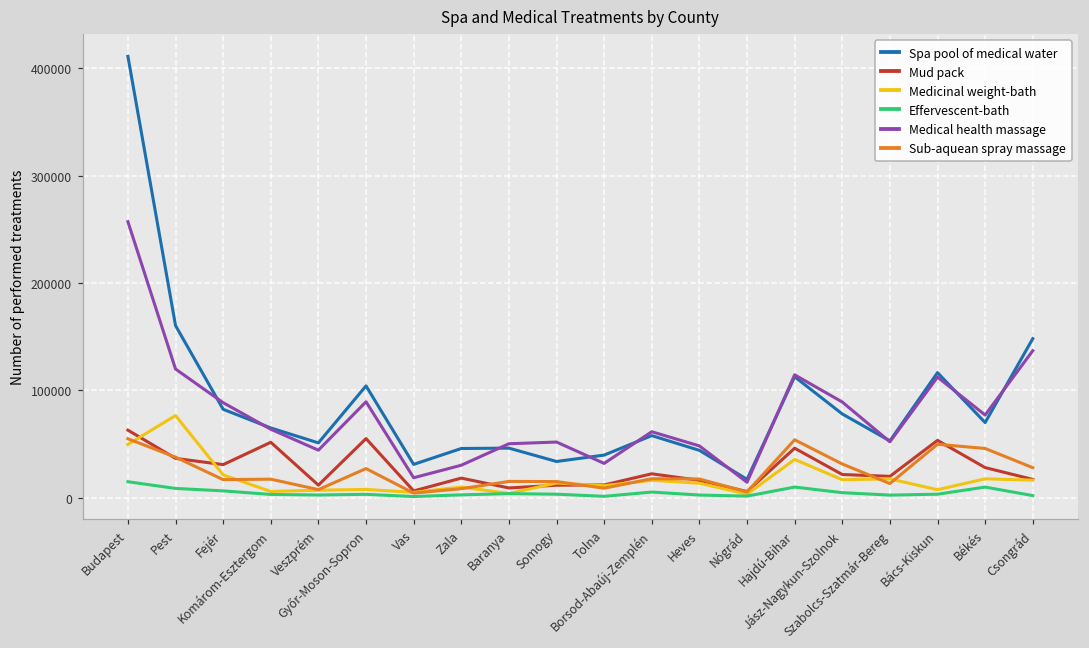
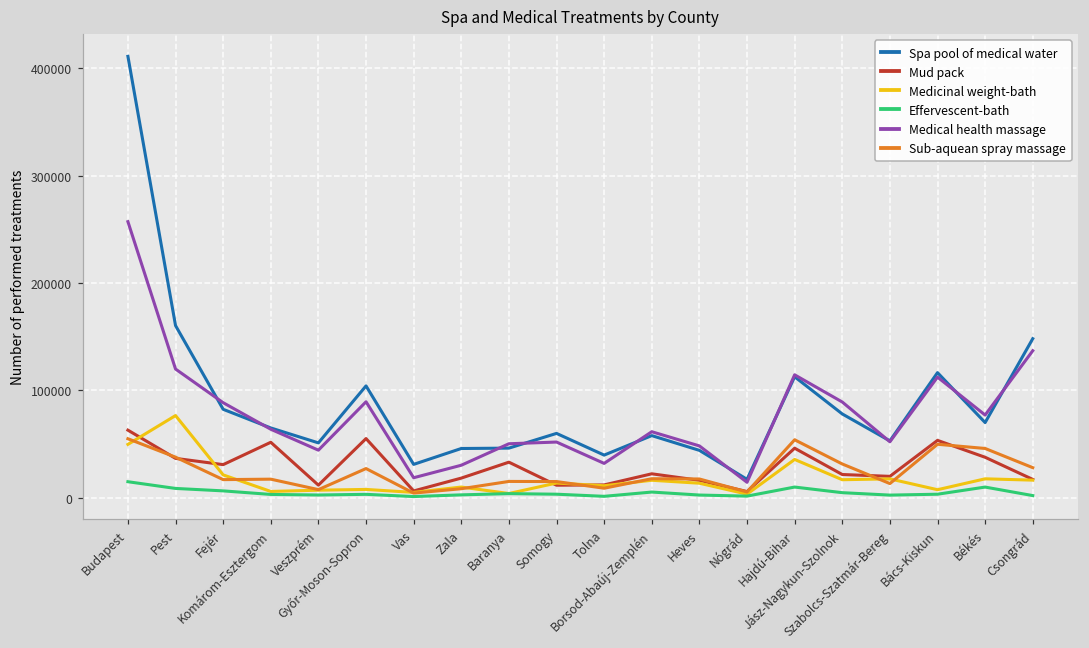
  {
    "Spa pool of medical water": {
      "Budapest": 410000,
      "Pest": 160000,
      "Fejér": 80000,
      "Veszprém": 50000,
      "Győr-Moson-Sopron": 100000,
      "Vas": 30000,
      "Zala": 50000,
      "Baranya": 50000,
-     "Somogy": 30000,
+     "Somogy": 60000,
      "Tolna": 40000,
      "Borsod-Abaúj-Zemplén": 60000,
      "Heves": 40000,
      "Nógrád": 20000,
      "Jász-Nagykun-Szolnok": 80000,
      "Bács-Kiskun": 120000,
      "Békés": 70000,
      "Csongrád": 150000
    },
    "Mud pack": {
      "Budapest": 60000,
      "Fejér": 30000,
      "Komárom-Esztergom": 50000,
      "Veszprém": 10000,
      "Győr-Moson-Sopron": 60000,
      "Zala": 20000,
-     "Baranya": 10000,
+     "Baranya": 30000,
      "Borsod-Abaúj-Zemplén": 20000,
      "Hajdú-Bihar": 50000,
      "Jász-Nagykun-Szolnok": 20000,
      "Bács-Kiskun": 50000,
-     "Békés": 30000
+     "Békés": 40000
    },
    "Medicinal weight-bath": {
      "Budapest": 50000,
      "Pest": 80000,
      "Fejér": 20000,
      "Komárom-Esztergom": 10000,
      "Győr-Moson-Sopron": 10000,
      "Heves": 10000,
      "Hajdú-Bihar": 40000,
      "Jász-Nagykun-Szolnok": 20000,
      "Bács-Kiskun": 10000,
      "Békés": 20000
    },
    "Effervescent-bath": {
      "Budapest": 10000,
      "Pest": 10000,
      "Fejér": 10000,
      "Komárom-Esztergom": 0,
      "Veszprém": 0,
      "Győr-Moson-Sopron": 0,
      "Vas": 0,
      "Zala": 0,
      "Somogy": 0,
      "Tolna": 0,
      "Borsod-Abaúj-Zemplén": 10000,
      "Heves": 0,
      "Hajdú-Bihar": 10000,
      "Jász-Nagykun-Szolnok": 0,
      "Szabolcs-Szatmár-Bereg": 0,
      "Bács-Kiskun": 0,
      "Békés": 10000,
      "Csongrád": 0
    },
    "Medical health massage": {
      "Budapest": 260000,
      "Pest": 120000,
      "Fejér": 90000,
      "Veszprém": 40000,
      "Győr-Moson-Sopron": 90000,
      "Vas": 20000,
      "Zala": 30000,
      "Baranya": 50000,
      "Somogy": 50000,
      "Tolna": 30000,
      "Borsod-Abaúj-Zemplén": 60000,
      "Heves": 50000,
      "Nógrád": 10000,
      "Jász-Nagykun-Szolnok": 90000,
      "Bács-Kiskun": 110000,
      "Békés": 80000,
      "Csongrád": 140000
    },
    "Sub-aquean spray massage": {
      "Budapest": 60000,
      "Fejér": 20000,
      "Komárom-Esztergom": 20000,
      "Győr-Moson-Sopron": 30000,
      "Baranya": 20000,
      "Hajdú-Bihar": 50000,
      "Jász-Nagykun-Szolnok": 30000,
      "Szabolcs-Szatmár-Bereg": 10000,
      "Bács-Kiskun": 50000,
      "Békés": 50000,
      "Csongrád": 30000
    }
  }
